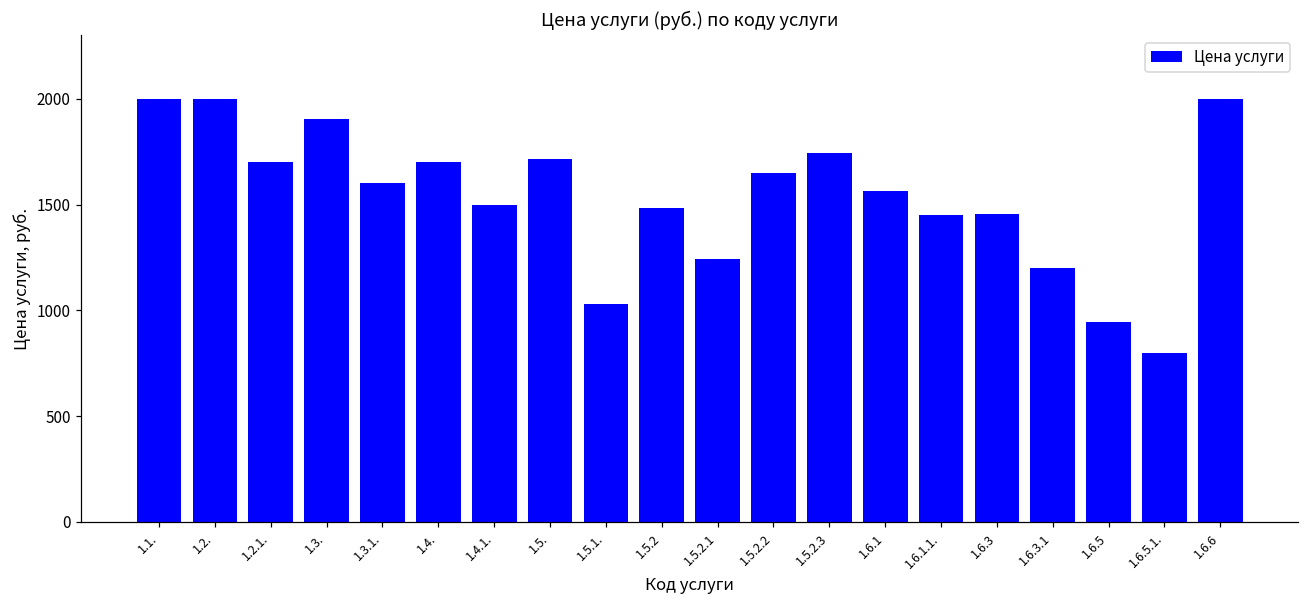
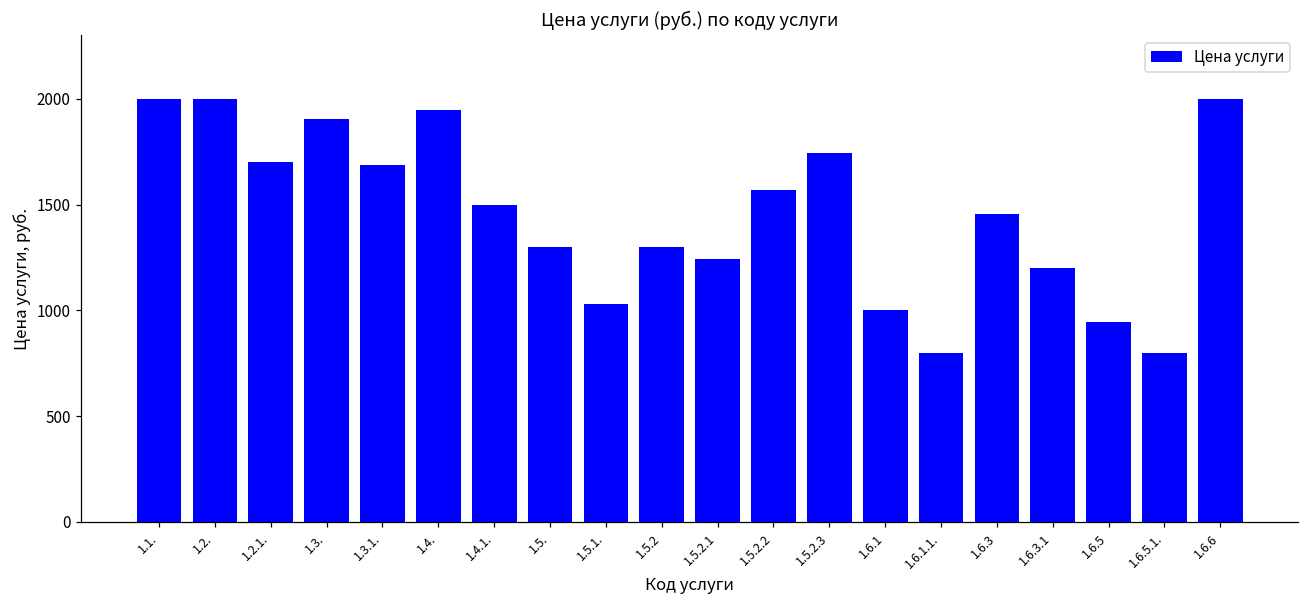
  {
    "1.1.": 2000,
    "1.2.": 2000,
    "1.2.1.": 1700,
    "1.3.": 1900,
-   "1.3.1.": 1600,
-   "1.4.": 1700,
+   "1.3.1.": 1690,
+   "1.4.": 1950,
    "1.4.1.": 1500,
-   "1.5.": 1710,
+   "1.5.": 1300,
    "1.5.1.": 1030,
-   "1.5.2": 1480,
+   "1.5.2": 1300,
    "1.5.2.1": 1240,
-   "1.5.2.2": 1650,
+   "1.5.2.2": 1570,
    "1.5.2.3": 1740,
-   "1.6.1": 1570,
-   "1.6.1.1.": 1450,
+   "1.6.1": 1000,
+   "1.6.1.1.": 800,
    "1.6.3": 1460,
    "1.6.3.1": 1200,
    "1.6.5": 940,
    "1.6.5.1.": 800,
    "1.6.6": 2000
  }
